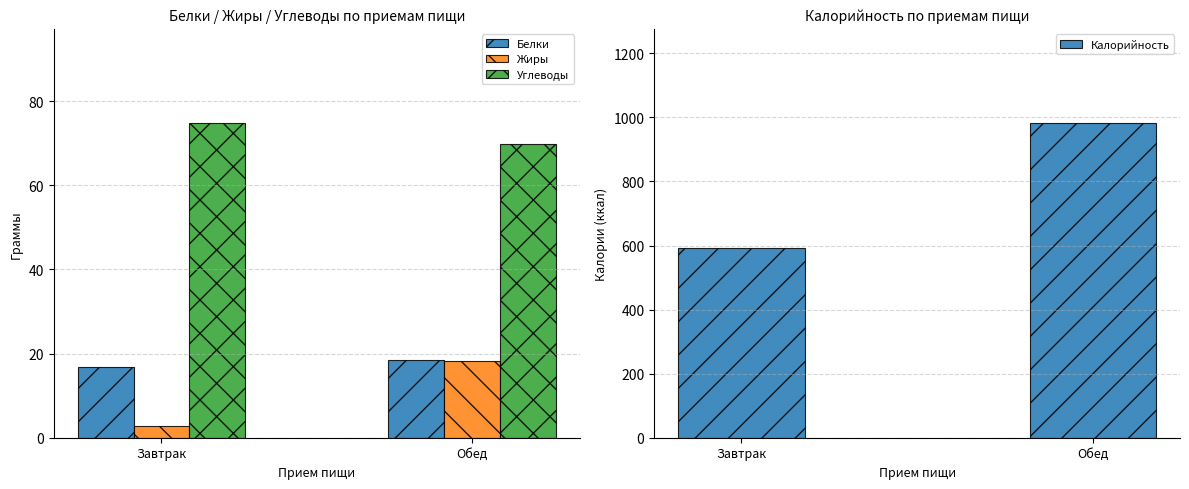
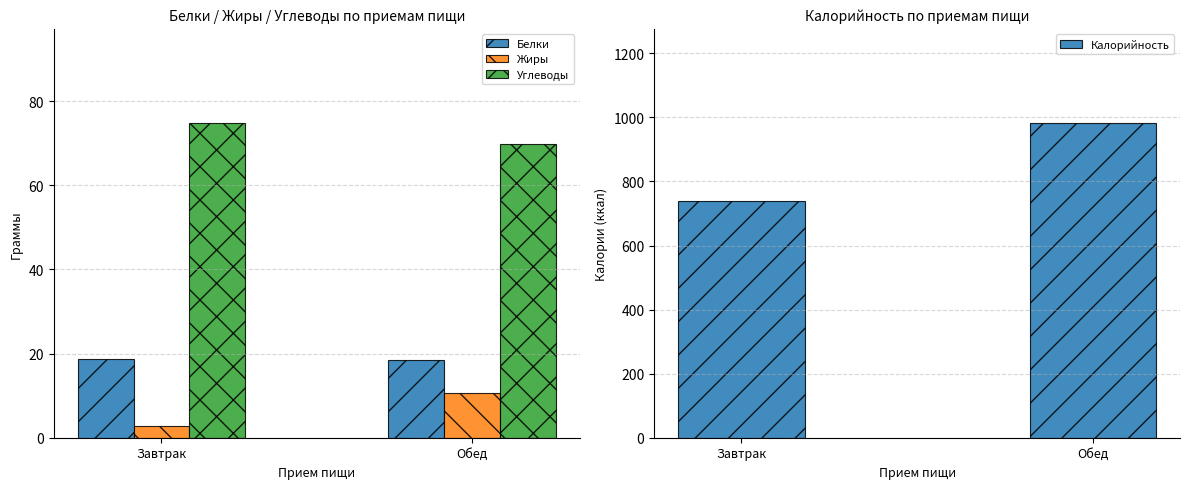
  {
    "Белки / Жиры / Углеводы по приемам пищи": {
      "Белки": {
-       "Завтрак": 17,
+       "Завтрак": 19,
        "Обед": 18
      },
      "Жиры": {
        "Завтрак": 3,
-       "Обед": 18
+       "Обед": 11
      },
      "Углеводы": {
        "Завтрак": 75,
        "Обед": 70
      }
    },
    "Калорийность по приемам пищи": {
-     "Завтрак": 590,
+     "Завтрак": 740,
      "Обед": 980
    }
  }
